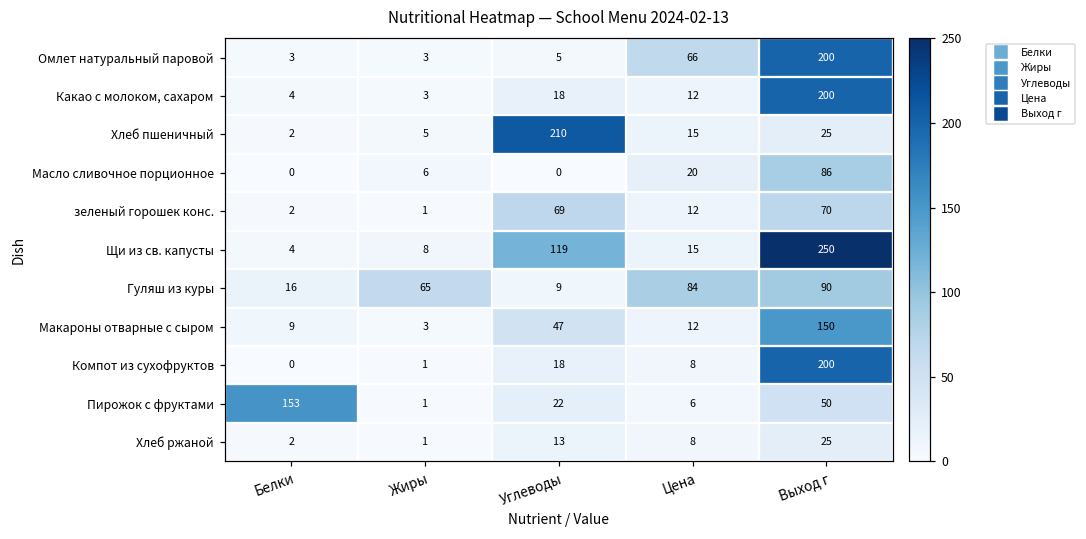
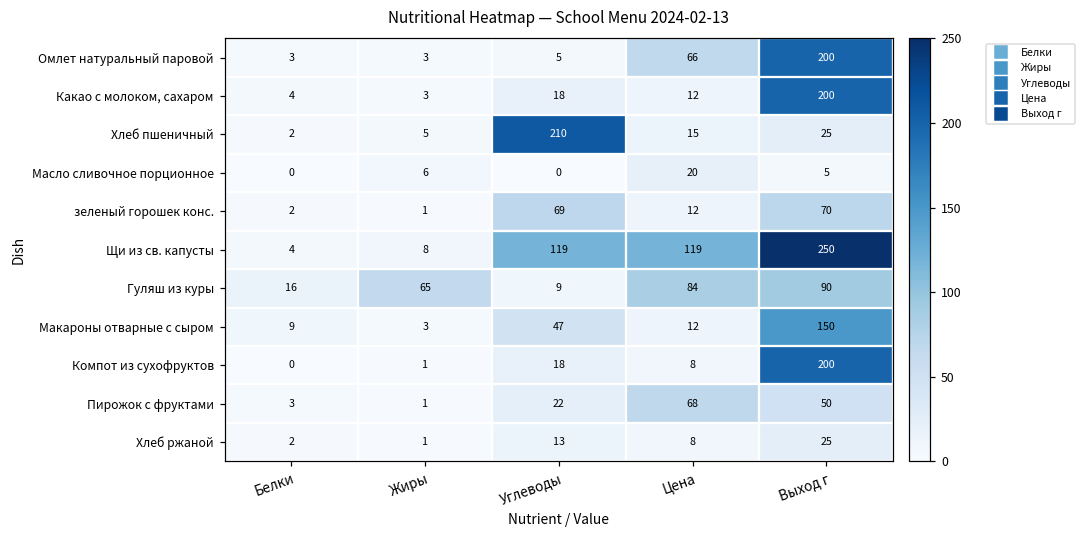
  {
    "Омлет натуральный паровой": {
      "Белки": 3,
      "Жиры": 3,
      "Углеводы": 5,
      "Цена": 66,
      "Выход г": 200
    },
    "Какао с молоком, сахаром": {
      "Белки": 4,
      "Жиры": 3,
      "Углеводы": 18,
      "Цена": 12,
      "Выход г": 200
    },
    "Хлеб пшеничный": {
      "Белки": 2,
      "Жиры": 5,
      "Углеводы": 210,
      "Цена": 15,
      "Выход г": 25
    },
    "Масло сливочное порционное": {
      "Белки": 0,
      "Жиры": 6,
      "Углеводы": 0,
      "Цена": 20,
-     "Выход г": 86
+     "Выход г": 5
    },
    "зеленый горошек конс.": {
      "Белки": 2,
      "Жиры": 1,
      "Углеводы": 69,
      "Цена": 12,
      "Выход г": 70
    },
    "Щи из св. капусты": {
      "Белки": 4,
      "Жиры": 8,
      "Углеводы": 119,
-     "Цена": 15,
+     "Цена": 119,
      "Выход г": 250
    },
    "Гуляш из куры": {
      "Белки": 16,
      "Жиры": 65,
      "Углеводы": 9,
      "Цена": 84,
      "Выход г": 90
    },
    "Макароны отварные с сыром": {
      "Белки": 9,
      "Жиры": 3,
      "Углеводы": 47,
      "Цена": 12,
      "Выход г": 150
    },
    "Компот из сухофруктов": {
      "Белки": 0,
      "Жиры": 1,
      "Углеводы": 18,
      "Цена": 8,
      "Выход г": 200
    },
    "Пирожок с фруктами": {
-     "Белки": 153,
+     "Белки": 3,
      "Жиры": 1,
      "Углеводы": 22,
-     "Цена": 6,
+     "Цена": 68,
      "Выход г": 50
    },
    "Хлеб ржаной": {
      "Белки": 2,
      "Жиры": 1,
      "Углеводы": 13,
      "Цена": 8,
      "Выход г": 25
    }
  }
